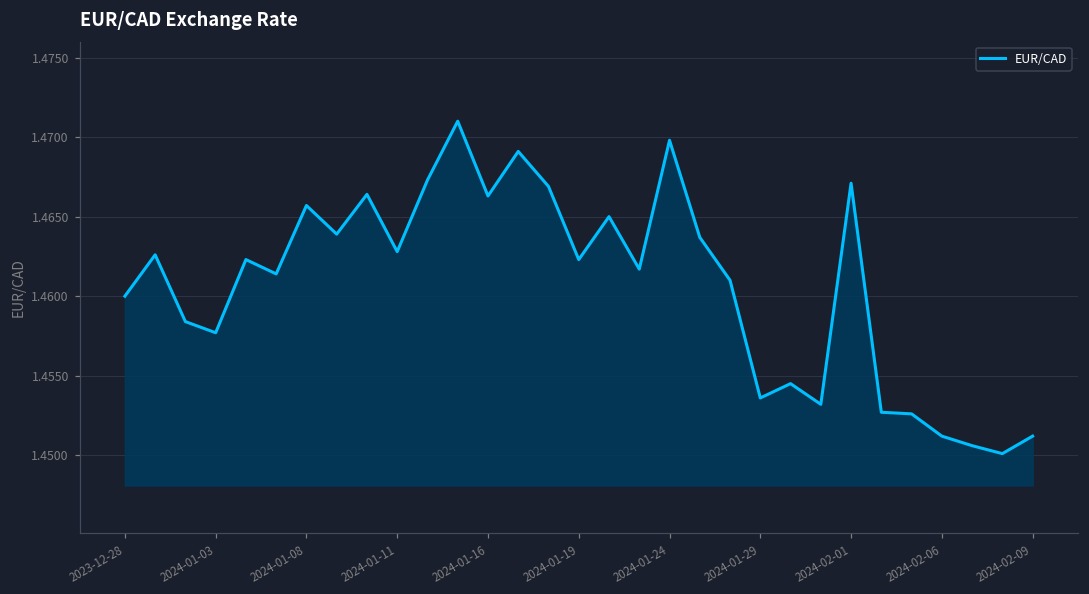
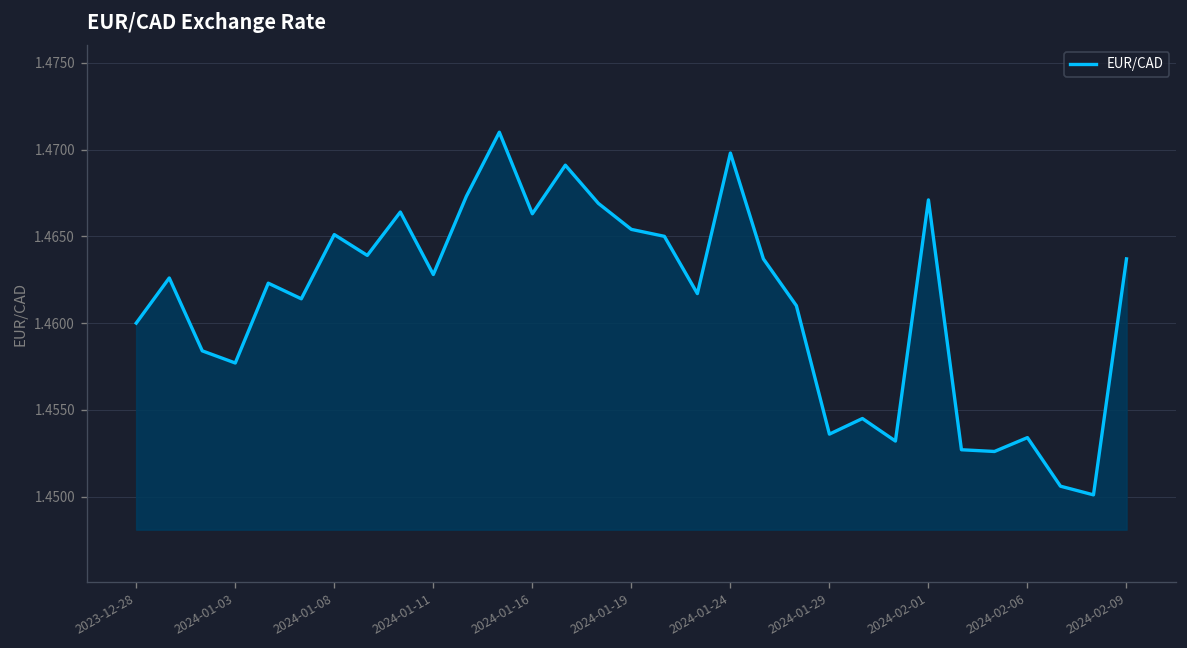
  {
    "2023-12-28": 1.4600,
    "2024-01-03": 1.4577,
-   "2024-01-08": 1.4657,
+   "2024-01-08": 1.4651,
    "2024-01-11": 1.4628,
    "2024-01-16": 1.4663,
-   "2024-01-19": 1.4623,
+   "2024-01-19": 1.4654,
    "2024-01-24": 1.4698,
    "2024-01-29": 1.4536,
    "2024-02-01": 1.4671,
-   "2024-02-06": 1.4512,
-   "2024-02-09": 1.4512
+   "2024-02-06": 1.4534,
+   "2024-02-09": 1.4637
  }
